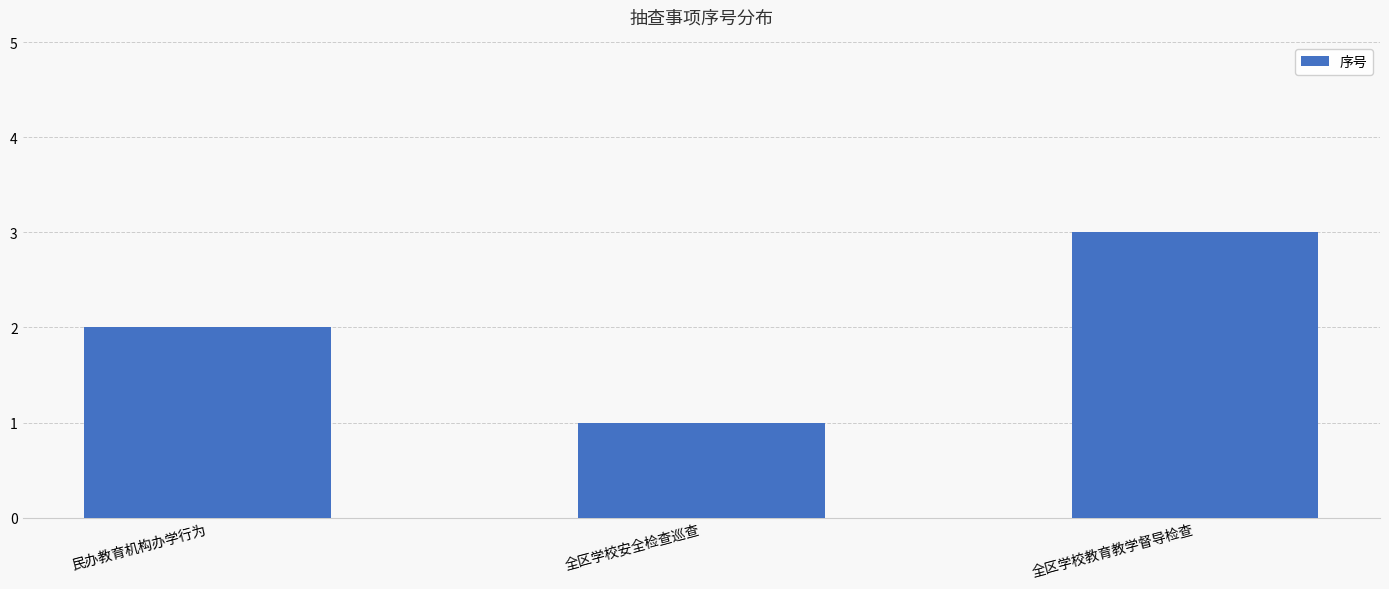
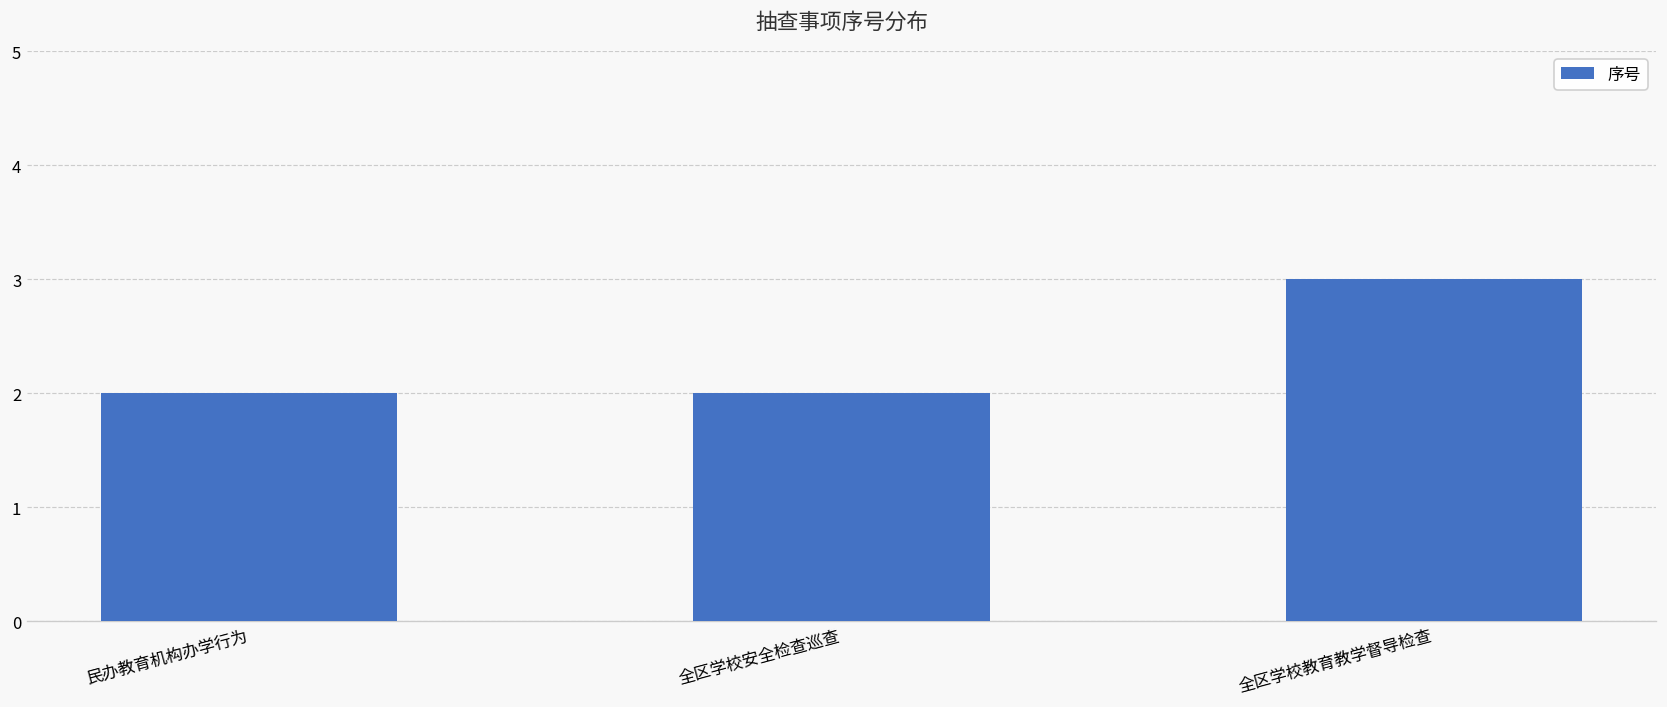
  {
    "民办教育机构办学行为": 2,
-   "全区学校安全检查巡查": 1,
+   "全区学校安全检查巡查": 2,
    "全区学校教育教学督导检查": 3
  }
